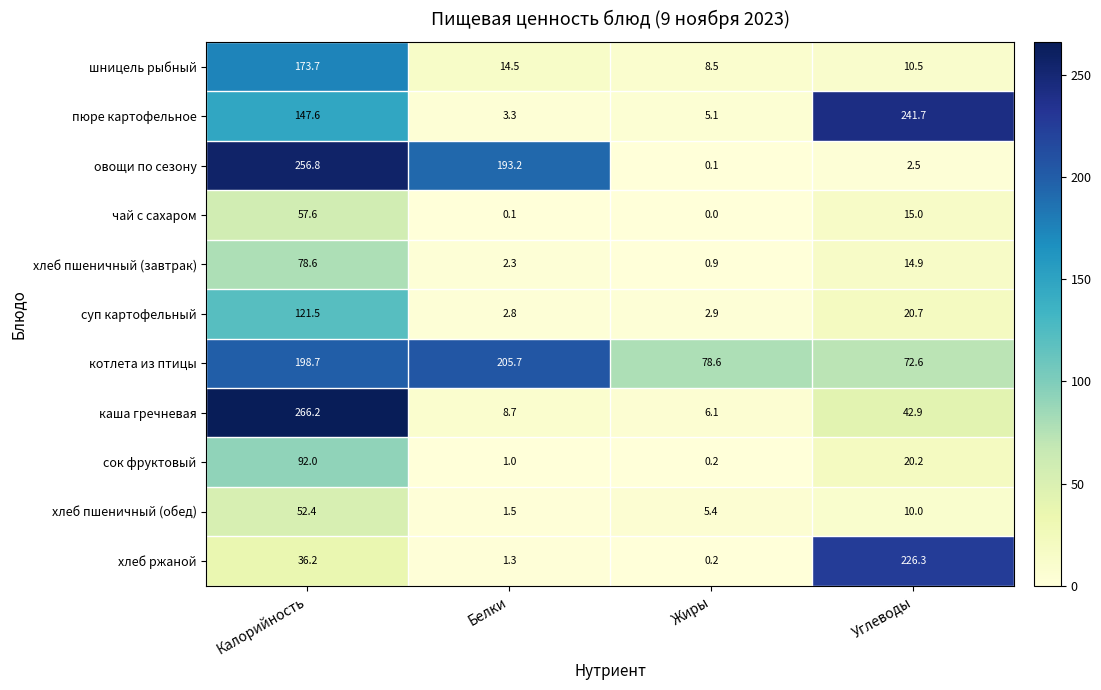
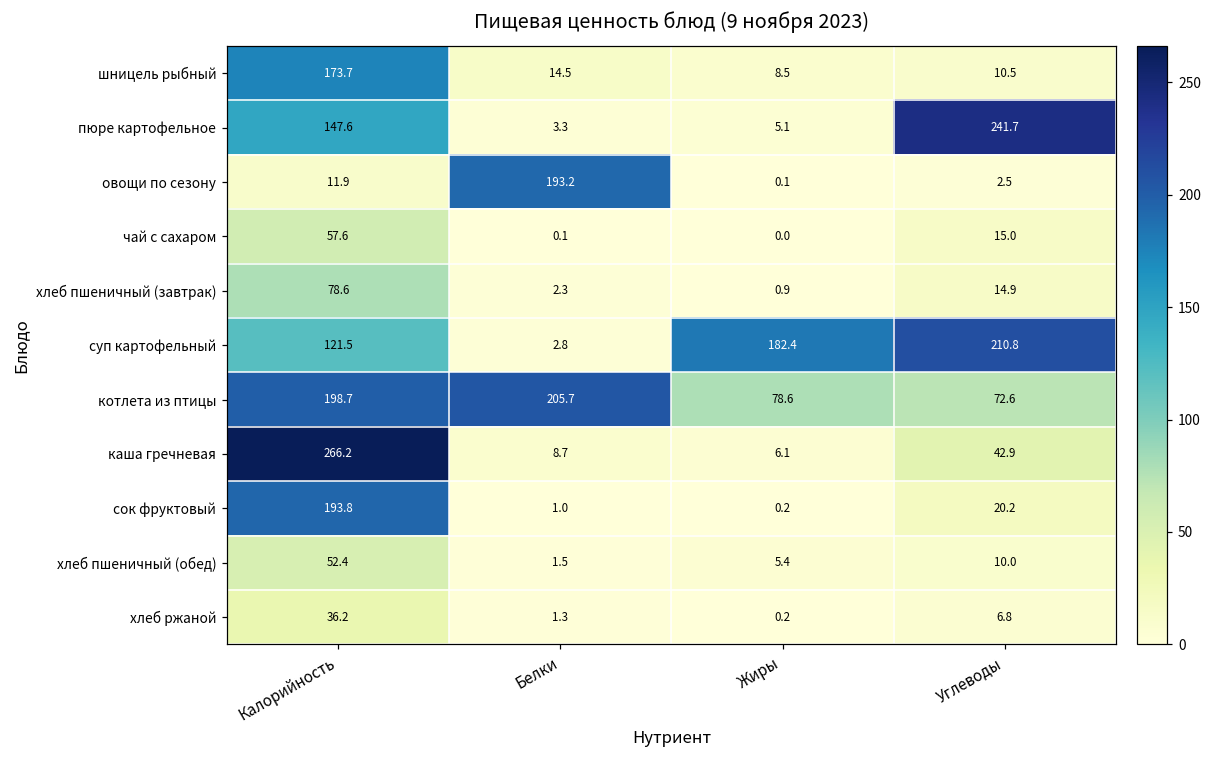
  {
    "шницель рыбный": {
      "Калорийность": 173.7,
      "Белки": 14.5,
      "Жиры": 8.5,
      "Углеводы": 10.5
    },
    "пюре картофельное": {
      "Калорийность": 147.6,
      "Белки": 3.3,
      "Жиры": 5.1,
      "Углеводы": 241.7
    },
    "овощи по сезону": {
-     "Калорийность": 256.8,
+     "Калорийность": 11.9,
      "Белки": 193.2,
      "Жиры": 0.1,
      "Углеводы": 2.5
    },
    "чай с сахаром": {
      "Калорийность": 57.6,
      "Белки": 0.1,
      "Жиры": 0.0,
      "Углеводы": 15.0
    },
    "хлеб пшеничный (завтрак)": {
      "Калорийность": 78.6,
      "Белки": 2.3,
      "Жиры": 0.9,
      "Углеводы": 14.9
    },
    "суп картофельный": {
      "Калорийность": 121.5,
      "Белки": 2.8,
-     "Жиры": 2.9,
-     "Углеводы": 20.7
+     "Жиры": 182.4,
+     "Углеводы": 210.8
    },
    "котлета из птицы": {
      "Калорийность": 198.7,
      "Белки": 205.7,
      "Жиры": 78.6,
      "Углеводы": 72.6
    },
    "каша гречневая": {
      "Калорийность": 266.2,
      "Белки": 8.7,
      "Жиры": 6.1,
      "Углеводы": 42.9
    },
    "сок фруктовый": {
-     "Калорийность": 92.0,
+     "Калорийность": 193.8,
      "Белки": 1.0,
      "Жиры": 0.2,
      "Углеводы": 20.2
    },
    "хлеб пшеничный (обед)": {
      "Калорийность": 52.4,
      "Белки": 1.5,
      "Жиры": 5.4,
      "Углеводы": 10.0
    },
    "хлеб ржаной": {
      "Калорийность": 36.2,
      "Белки": 1.3,
      "Жиры": 0.2,
-     "Углеводы": 226.3
+     "Углеводы": 6.8
    }
  }
